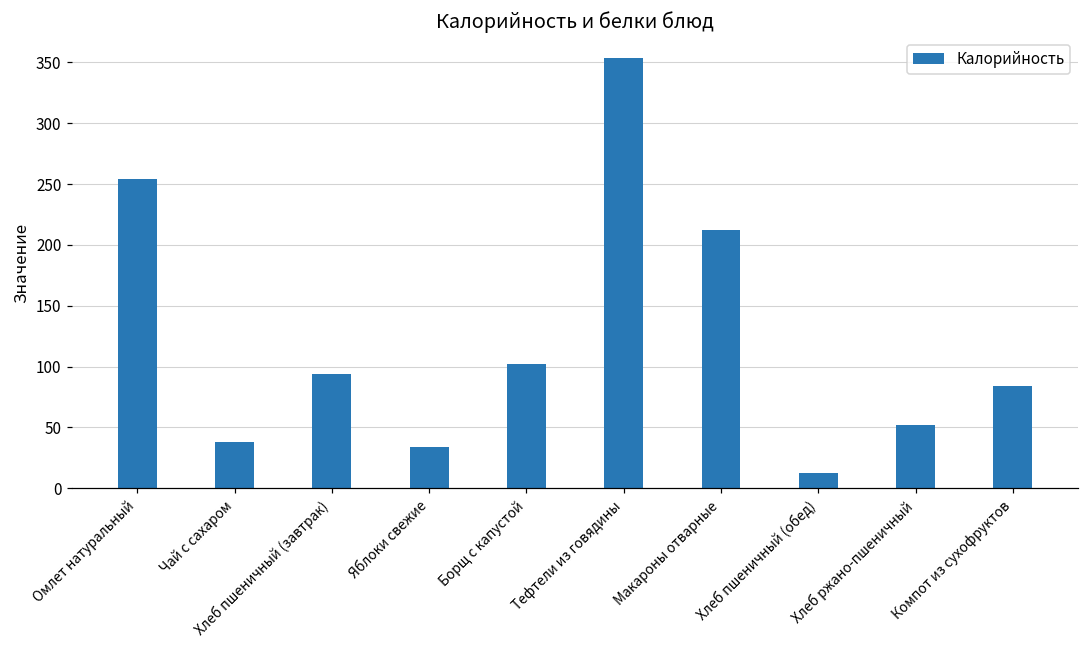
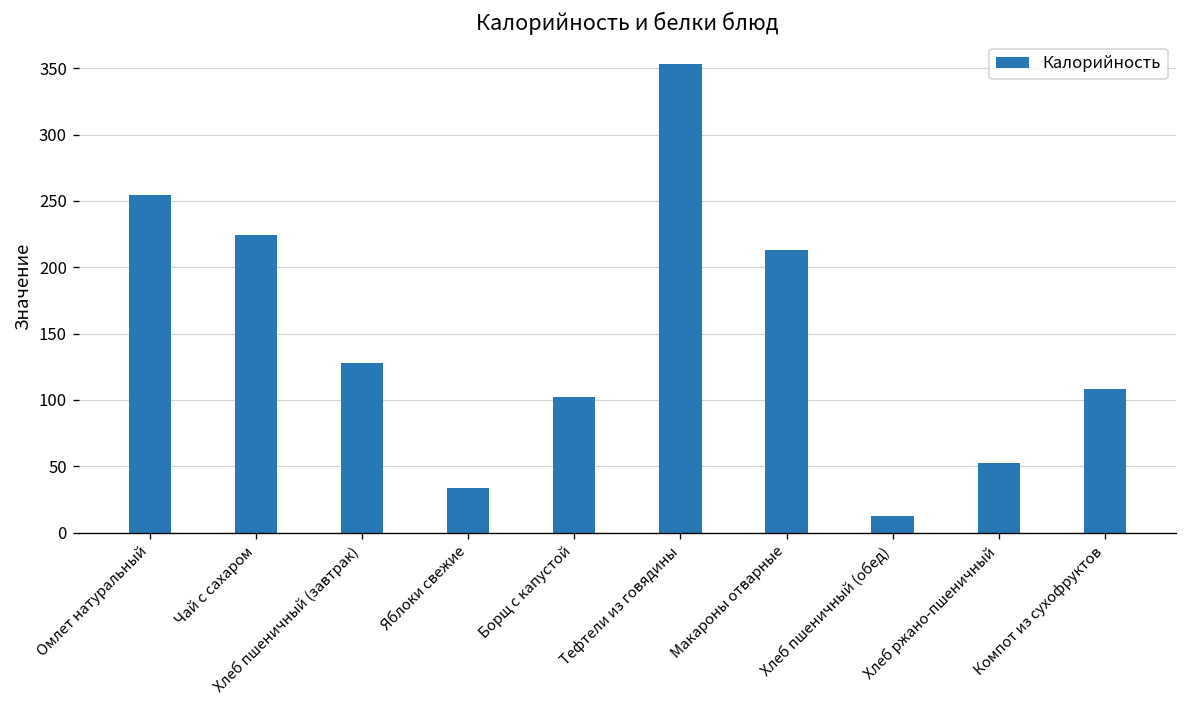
  {
    "Омлет натуральный": 254,
-   "Чай с сахаром": 38,
-   "Хлеб пшеничный (завтрак)": 94,
+   "Чай с сахаром": 224,
+   "Хлеб пшеничный (завтрак)": 128,
    "Яблоки свежие": 34,
    "Борщ с капустой": 103,
    "Тефтели из говядины": 353,
    "Макароны отварные": 213,
    "Хлеб пшеничный (обед)": 13,
    "Хлеб ржано-пшеничный": 52,
-   "Компот из сухофруктов": 84
+   "Компот из сухофруктов": 108
  }
